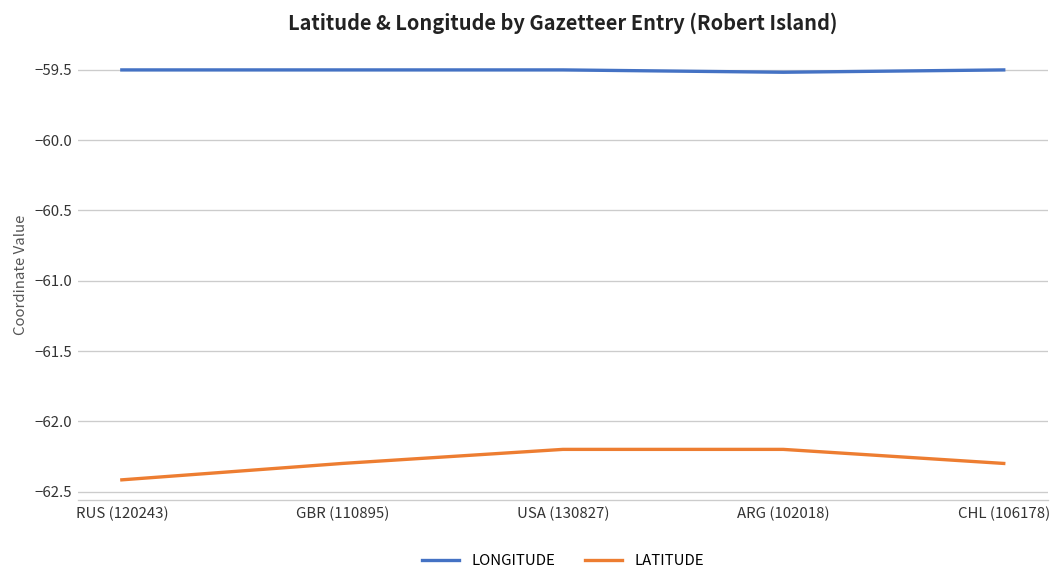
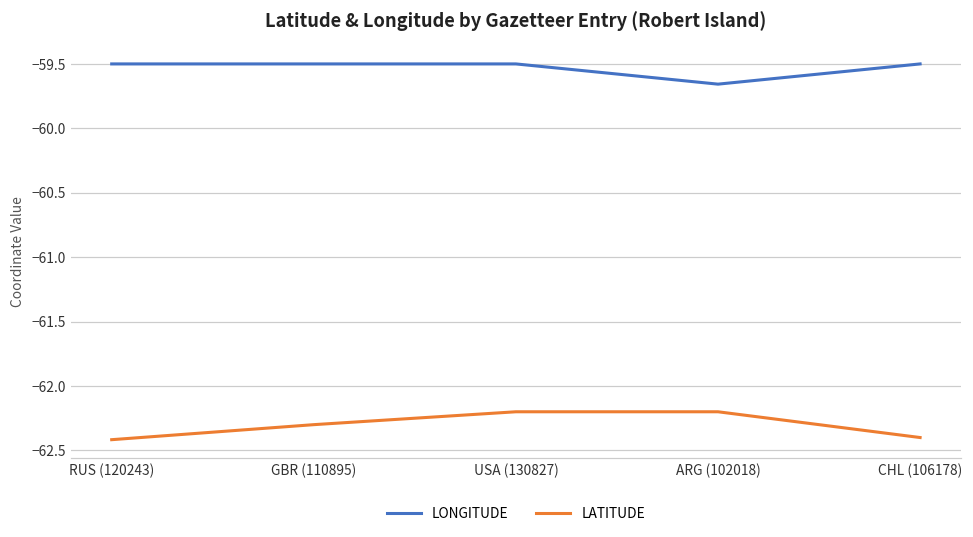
  {
    "LONGITUDE": {
      "RUS (120243)": -59.50,
      "GBR (110895)": -59.50,
      "USA (130827)": -59.50,
-     "ARG (102018)": -59.52,
+     "ARG (102018)": -59.66,
      "CHL (106178)": -59.50
    },
    "LATITUDE": {
      "RUS (120243)": -62.4,
      "GBR (110895)": -62.3,
      "USA (130827)": -62.2,
      "ARG (102018)": -62.2,
-     "CHL (106178)": -62.3
+     "CHL (106178)": -62.4
    }
  }
